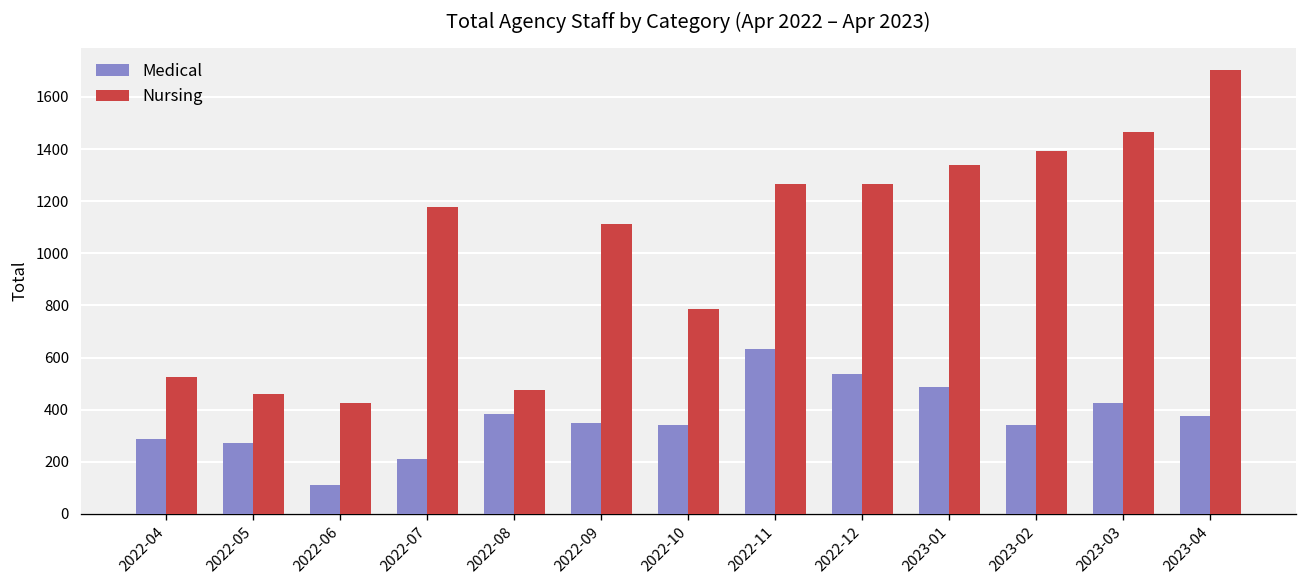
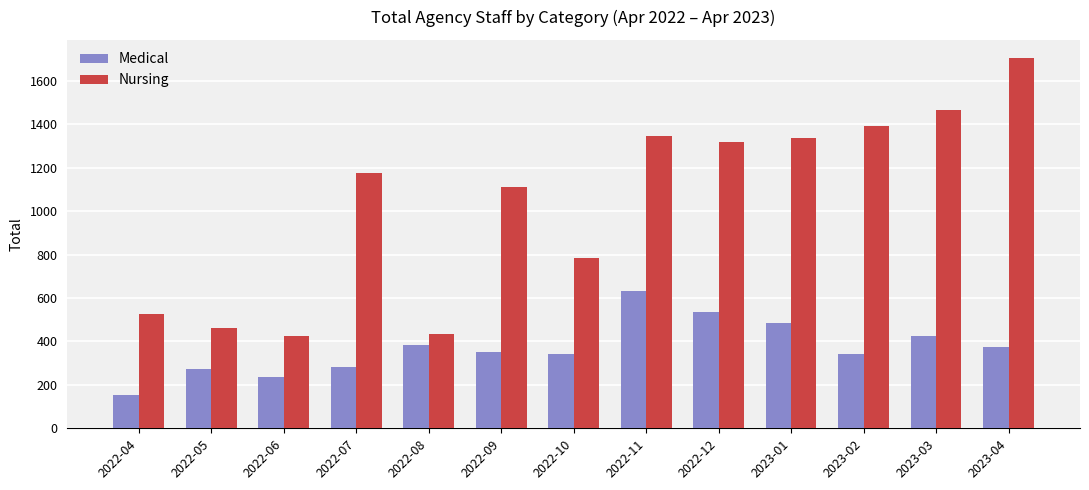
  {
    "Medical": {
-     "2022-04": 290,
+     "2022-04": 150,
      "2022-05": 270,
-     "2022-06": 110,
-     "2022-07": 210,
+     "2022-06": 240,
+     "2022-07": 280,
      "2022-08": 380,
      "2022-09": 350,
      "2022-10": 340,
      "2022-11": 630,
      "2022-12": 540,
      "2023-01": 490,
      "2023-02": 340,
      "2023-03": 430,
      "2023-04": 370
    },
    "Nursing": {
      "2022-04": 530,
      "2022-05": 460,
      "2022-06": 430,
      "2022-07": 1180,
-     "2022-08": 480,
+     "2022-08": 430,
      "2022-09": 1110,
      "2022-10": 790,
-     "2022-11": 1270,
-     "2022-12": 1270,
+     "2022-11": 1350,
+     "2022-12": 1320,
      "2023-01": 1340,
      "2023-02": 1390,
      "2023-03": 1470,
      "2023-04": 1700
    }
  }
